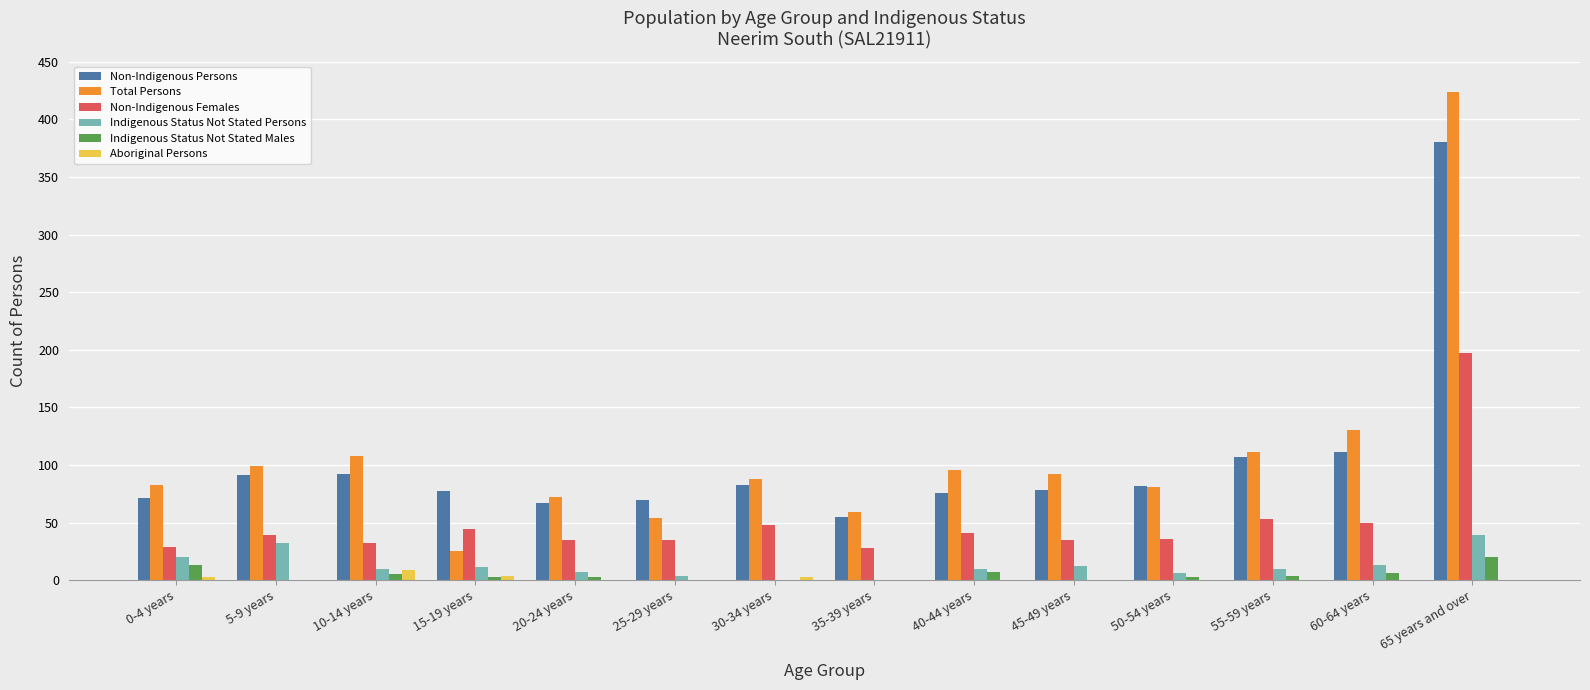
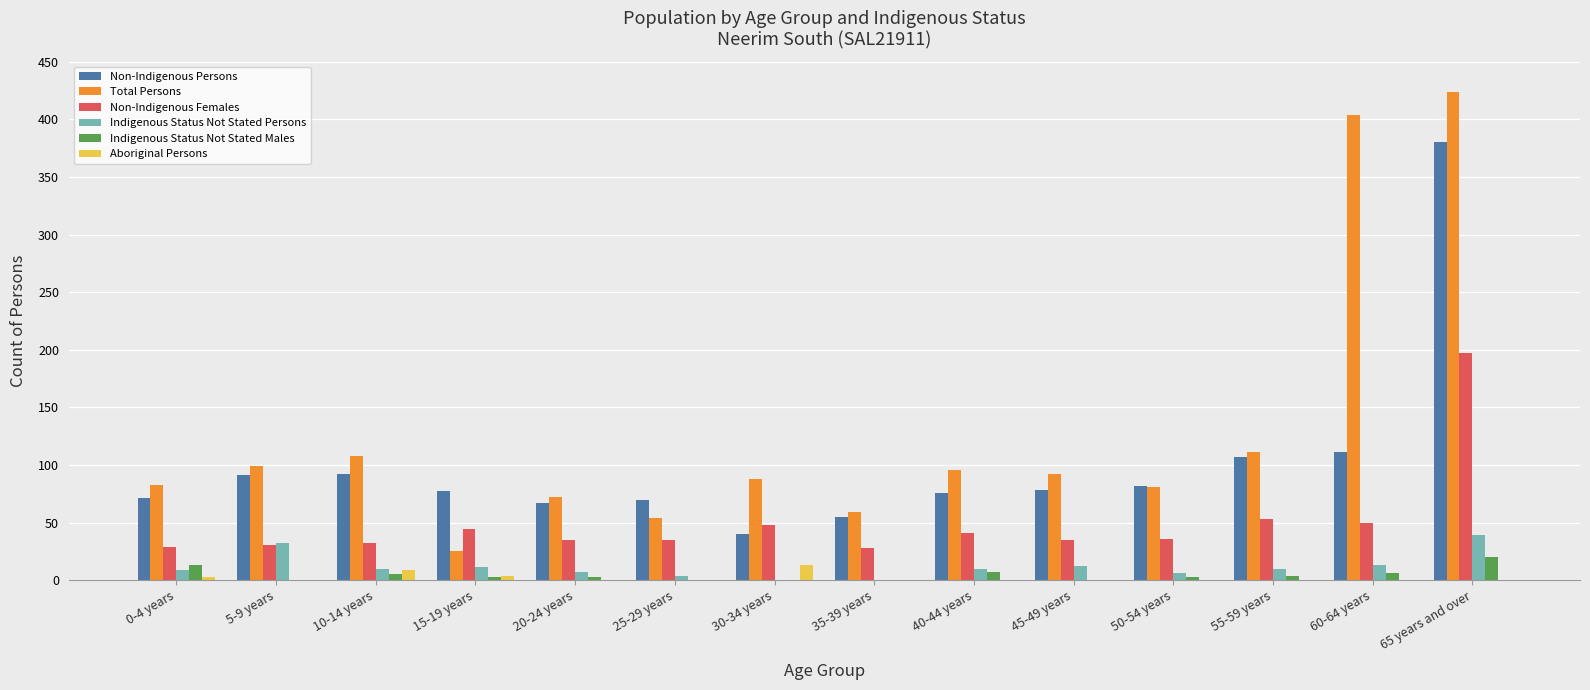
  {
    "Non-Indigenous Persons": {
      "0-4 years": 71,
      "5-9 years": 91,
      "10-14 years": 92,
      "15-19 years": 77,
      "20-24 years": 67,
      "25-29 years": 70,
-     "30-34 years": 83,
+     "30-34 years": 40,
      "35-39 years": 55,
      "40-44 years": 76,
      "45-49 years": 78,
      "50-54 years": 82,
      "55-59 years": 107,
      "60-64 years": 111,
      "65 years and over": 380
    },
    "Total Persons": {
      "0-4 years": 83,
      "5-9 years": 99,
      "10-14 years": 108,
      "15-19 years": 25,
      "20-24 years": 72,
      "25-29 years": 54,
      "30-34 years": 88,
      "35-39 years": 59,
      "40-44 years": 96,
      "45-49 years": 92,
      "50-54 years": 81,
      "55-59 years": 111,
-     "60-64 years": 130,
+     "60-64 years": 404,
      "65 years and over": 424
    },
    "Non-Indigenous Females": {
      "0-4 years": 29,
-     "5-9 years": 39,
+     "5-9 years": 31,
      "10-14 years": 32,
      "15-19 years": 44,
      "20-24 years": 35,
      "25-29 years": 35,
      "30-34 years": 48,
      "35-39 years": 28,
      "40-44 years": 41,
      "45-49 years": 35,
      "50-54 years": 36,
      "55-59 years": 53,
      "60-64 years": 50,
      "65 years and over": 197
    },
    "Indigenous Status Not Stated Persons": {
-     "0-4 years": 20,
+     "0-4 years": 9,
      "5-9 years": 33,
      "10-14 years": 10,
      "15-19 years": 11,
      "20-24 years": 7,
      "25-29 years": 4,
      "30-34 years": 0,
      "35-39 years": 0,
      "40-44 years": 10,
      "45-49 years": 12,
      "50-54 years": 6,
      "55-59 years": 10,
      "60-64 years": 13,
      "65 years and over": 39
    },
    "Indigenous Status Not Stated Males": {
      "0-4 years": 13,
      "5-9 years": 0,
      "10-14 years": 5,
      "15-19 years": 3,
      "20-24 years": 3,
      "25-29 years": 0,
      "30-34 years": 0,
      "35-39 years": 0,
      "40-44 years": 7,
      "45-49 years": 0,
      "50-54 years": 3,
      "55-59 years": 4,
      "60-64 years": 6,
      "65 years and over": 20
    },
    "Aboriginal Persons": {
      "0-4 years": 3,
      "5-9 years": 0,
      "10-14 years": 9,
      "15-19 years": 4,
      "20-24 years": 0,
      "25-29 years": 0,
-     "30-34 years": 3,
+     "30-34 years": 13,
      "35-39 years": 0,
      "40-44 years": 0,
      "45-49 years": 0,
      "50-54 years": 0,
      "55-59 years": 0,
      "60-64 years": 0,
      "65 years and over": 0
    }
  }
